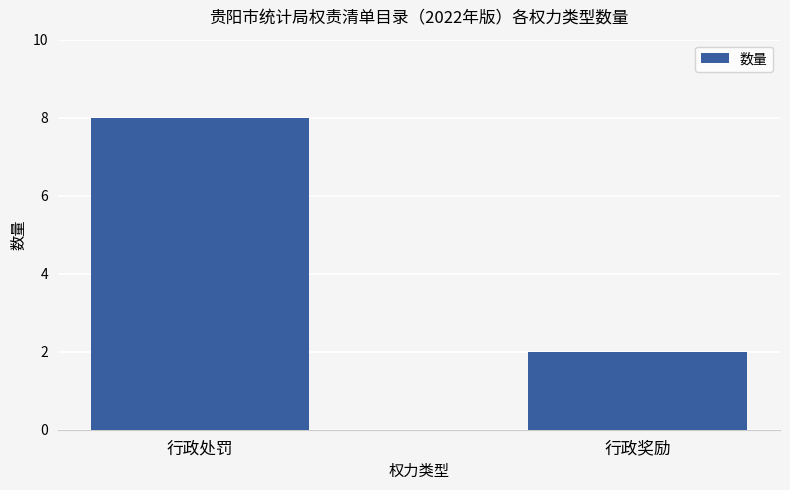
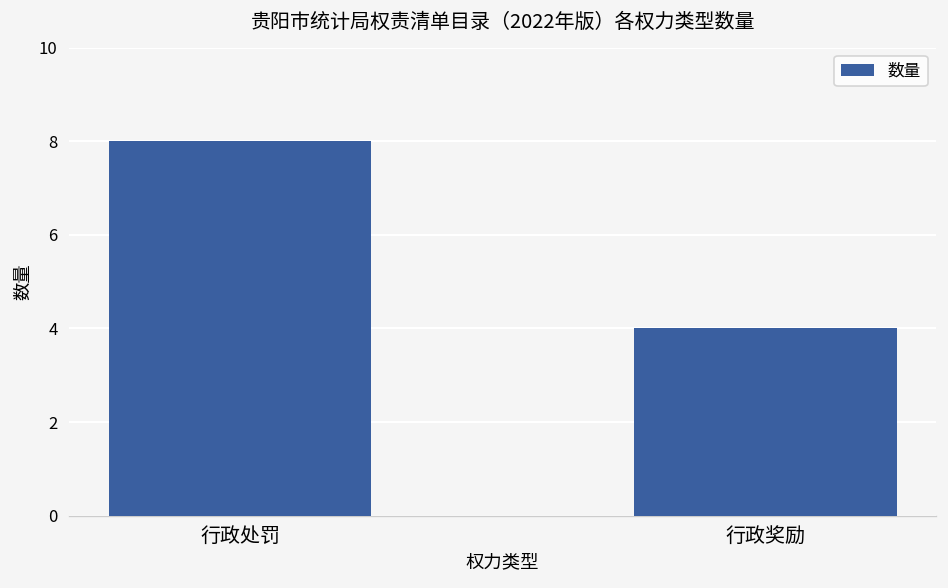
  {
    "行政处罚": 8,
-   "行政奖励": 2
+   "行政奖励": 4
  }
